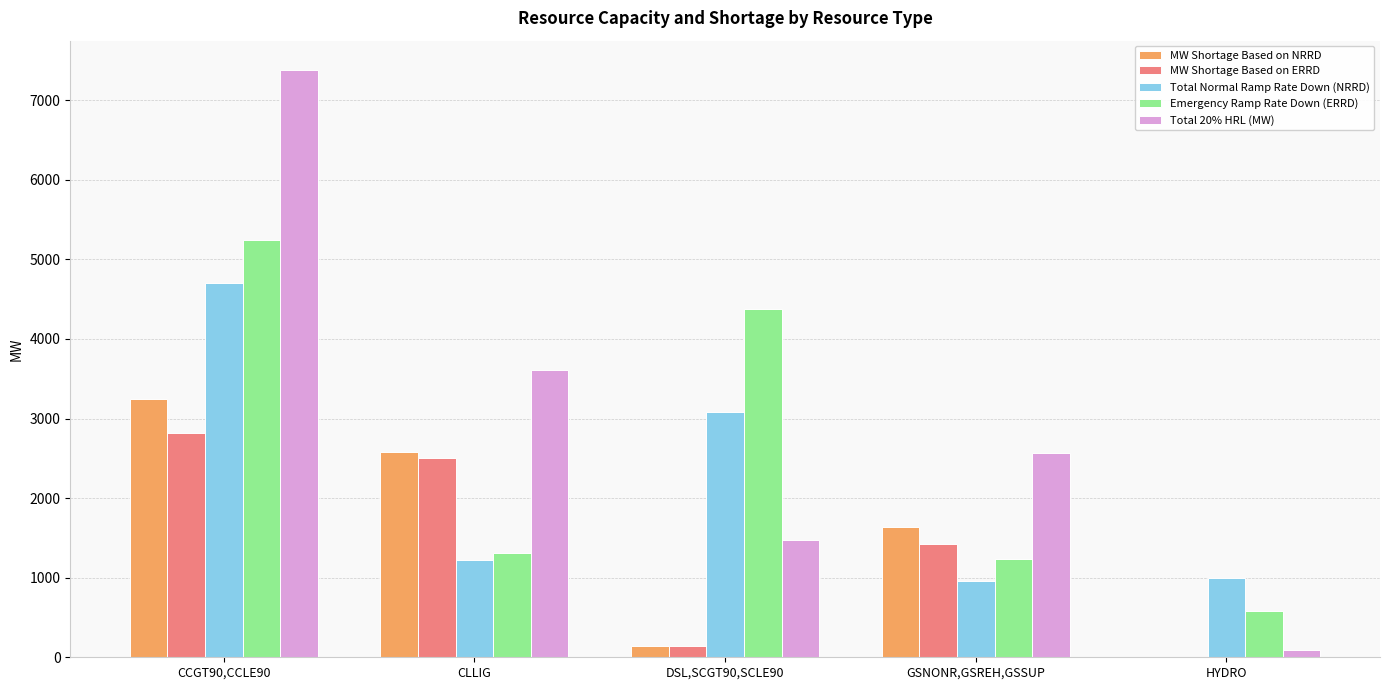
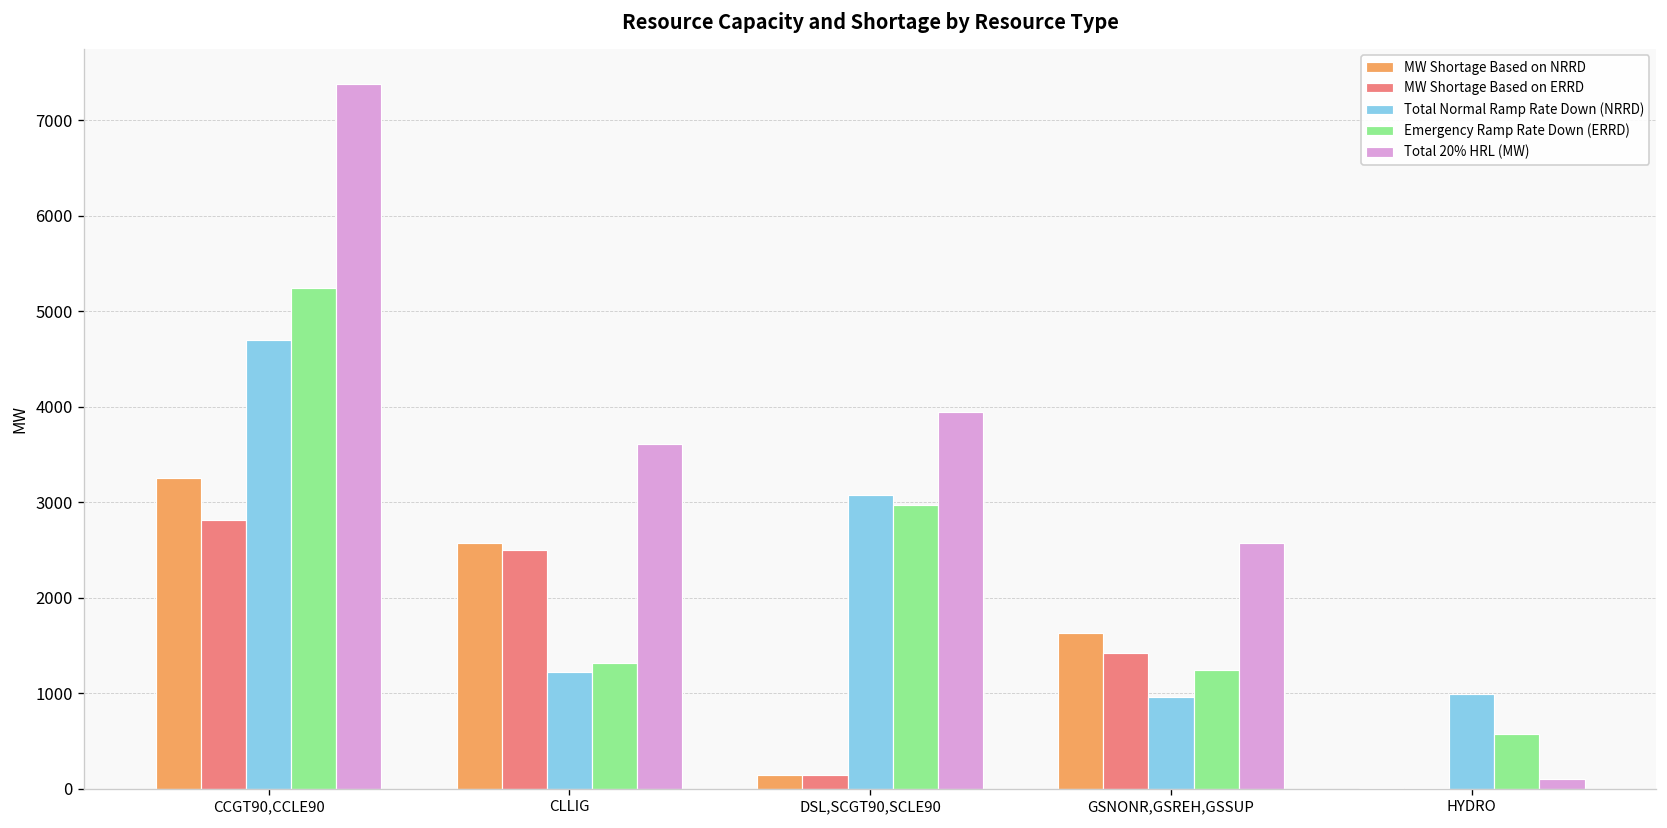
  {
    "Total Normal Ramp Rate Down (NRRD)": {
      "CCGT90,CCLE90": 4700,
      "CLLIG": 1200,
      "DSL,SCGT90,SCLE90": 3100,
      "GSNONR,GSREH,GSSUP": 1000,
      "HYDRO": 1000
    },
    "Emergency Ramp Rate Down (ERRD)": {
      "CCGT90,CCLE90": 5200,
      "CLLIG": 1300,
-     "DSL,SCGT90,SCLE90": 4400,
+     "DSL,SCGT90,SCLE90": 3000,
      "GSNONR,GSREH,GSSUP": 1200,
      "HYDRO": 600
    },
    "Total 20% HRL (MW)": {
      "CCGT90,CCLE90": 7400,
      "CLLIG": 3600,
-     "DSL,SCGT90,SCLE90": 1500,
+     "DSL,SCGT90,SCLE90": 3900,
      "GSNONR,GSREH,GSSUP": 2600,
      "HYDRO": 100
    }
  }
